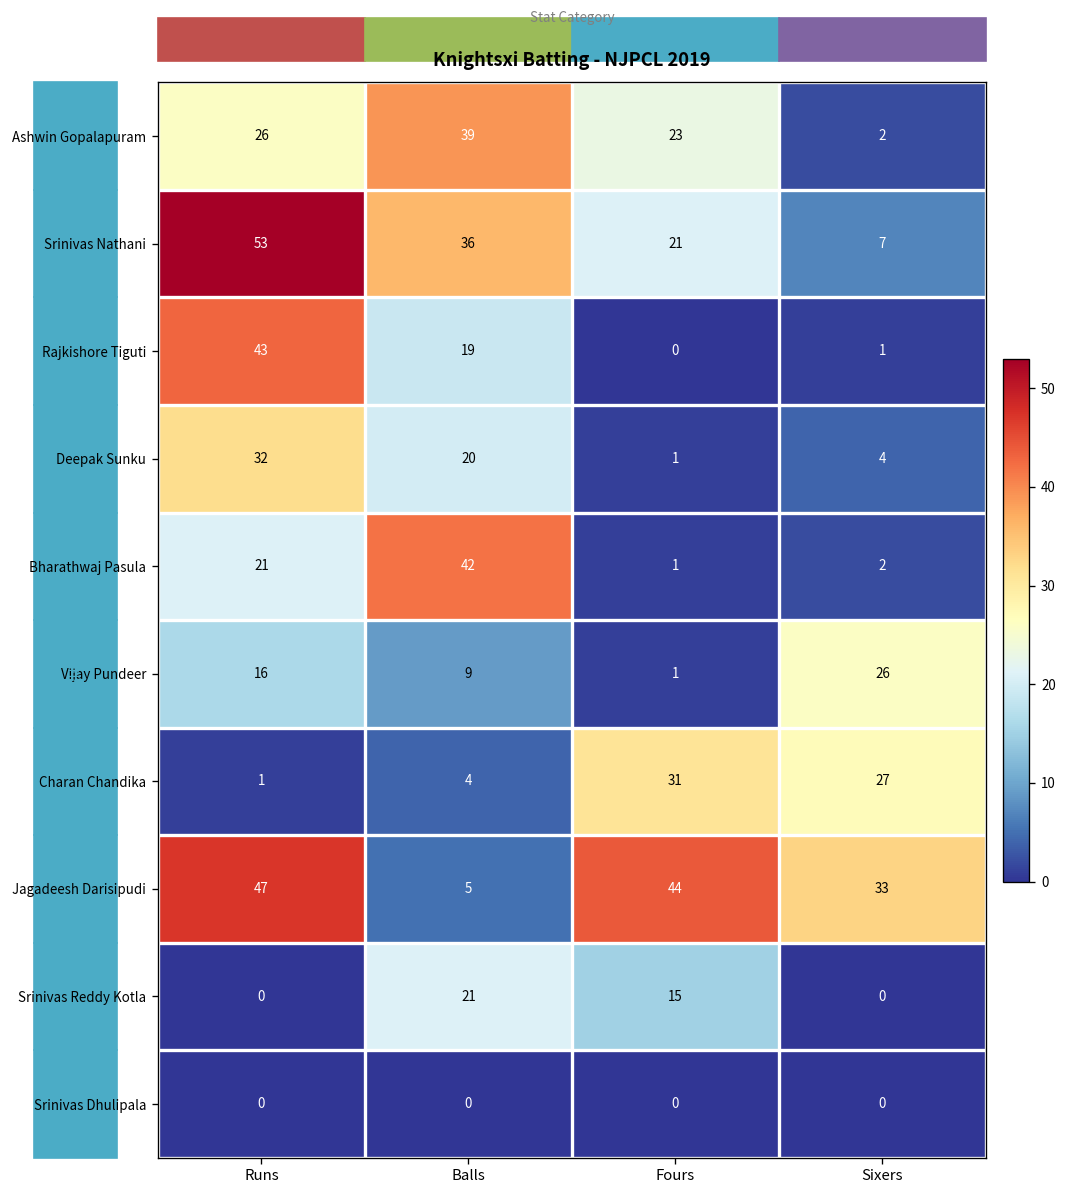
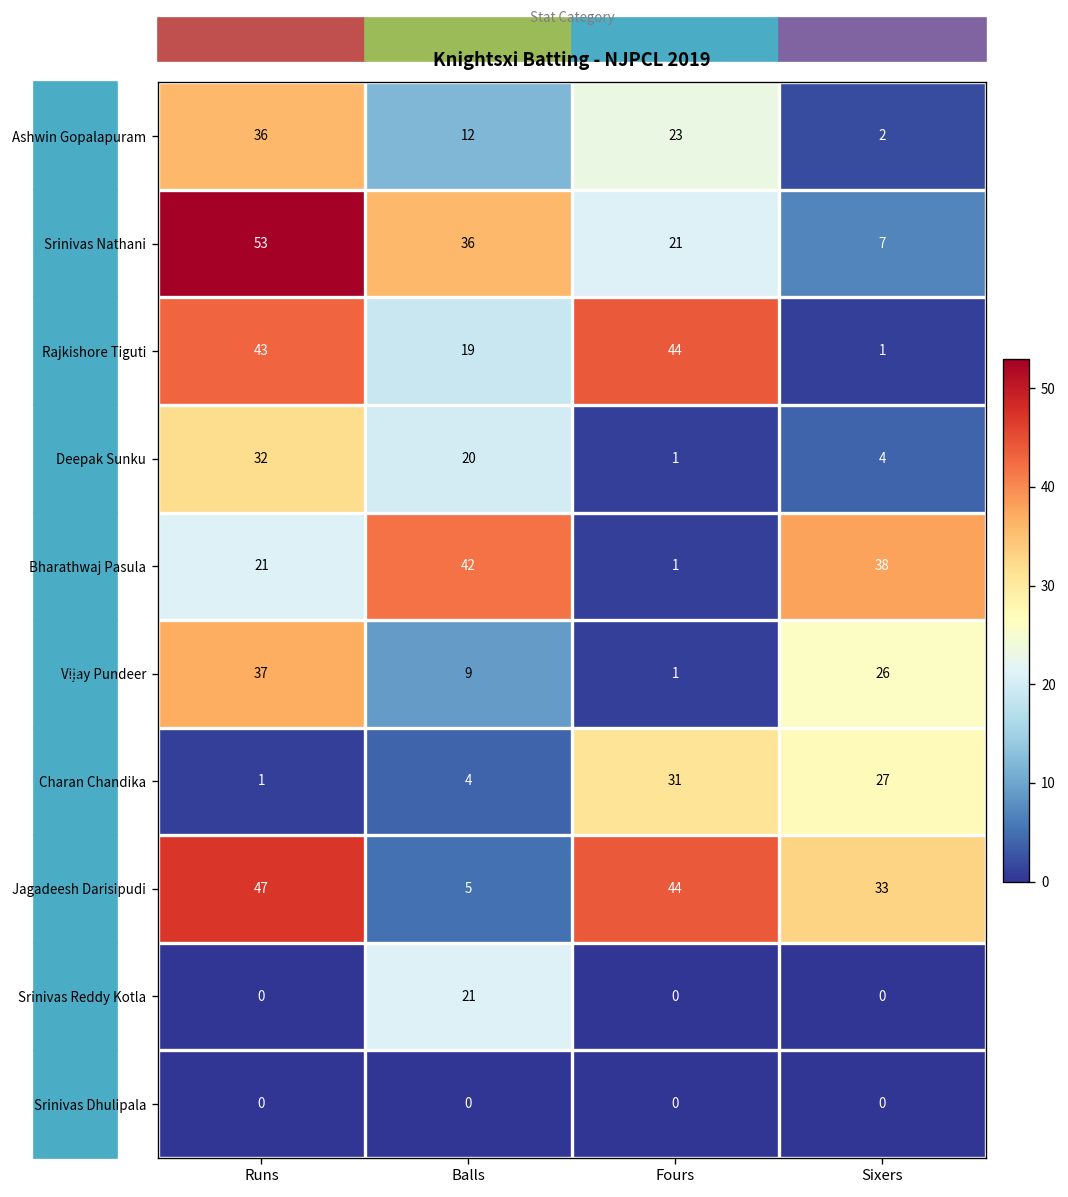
  {
    "Ashwin Gopalapuram": {
-     "Runs": 26,
-     "Balls": 39,
+     "Runs": 36,
+     "Balls": 12,
      "Fours": 23,
      "Sixers": 2
    },
    "Srinivas Nathani": {
      "Runs": 53,
      "Balls": 36,
      "Fours": 21,
      "Sixers": 7
    },
    "Rajkishore Tiguti": {
      "Runs": 43,
      "Balls": 19,
-     "Fours": 0,
+     "Fours": 44,
      "Sixers": 1
    },
    "Deepak Sunku": {
      "Runs": 32,
      "Balls": 20,
      "Fours": 1,
      "Sixers": 4
    },
    "Bharathwaj Pasula": {
      "Runs": 21,
      "Balls": 42,
      "Fours": 1,
-     "Sixers": 2
+     "Sixers": 38
    },
    "Vijay Pundeer": {
-     "Runs": 16,
+     "Runs": 37,
      "Balls": 9,
      "Fours": 1,
      "Sixers": 26
    },
    "Charan Chandika": {
      "Runs": 1,
      "Balls": 4,
      "Fours": 31,
      "Sixers": 27
    },
    "Jagadeesh Darisipudi": {
      "Runs": 47,
      "Balls": 5,
      "Fours": 44,
      "Sixers": 33
    },
    "Srinivas Reddy Kotla": {
      "Runs": 0,
      "Balls": 21,
-     "Fours": 15,
+     "Fours": 0,
      "Sixers": 0
    },
    "Srinivas Dhulipala": {
      "Runs": 0,
      "Balls": 0,
      "Fours": 0,
      "Sixers": 0
    }
  }
